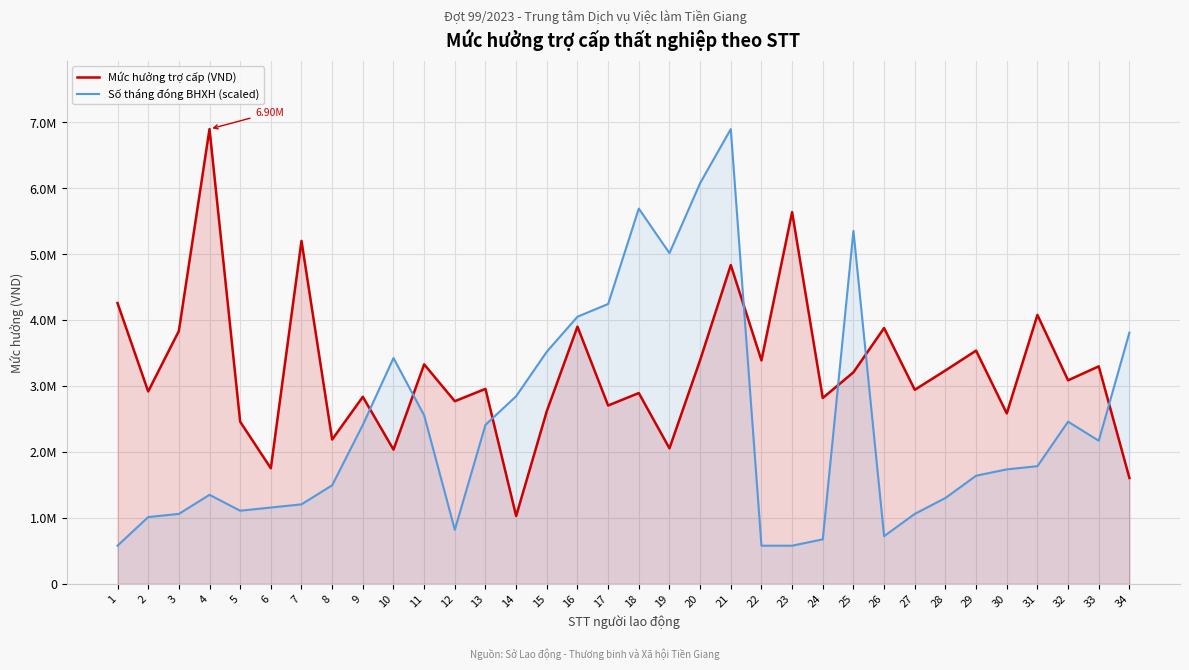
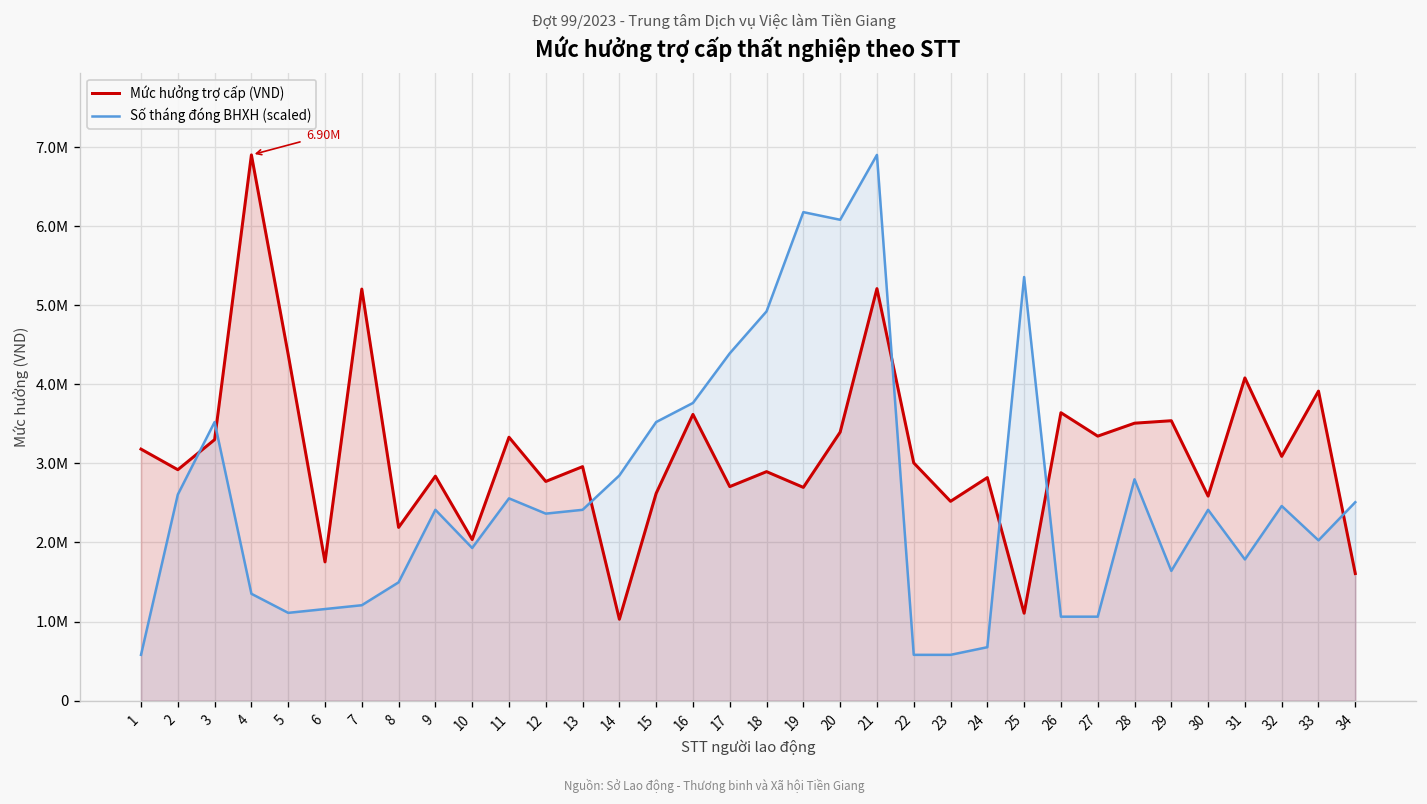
  {
    "Mức hưởng trợ cấp (VND)": {
-     "1": 4300000,
+     "1": 3200000,
      "2": 2900000,
-     "3": 3800000,
-     "5": 2500000,
+     "3": 3300000,
+     "5": 4400000,
      "6": 1800000,
      "7": 5200000,
      "8": 2200000,
      "9": 2800000,
      "10": 2000000,
      "11": 3300000,
      "12": 2800000,
      "13": 3000000,
      "14": 1000000,
      "15": 2600000,
-     "16": 3900000,
+     "16": 3600000,
      "17": 2700000,
      "18": 2900000,
-     "19": 2100000,
+     "19": 2700000,
      "20": 3400000,
-     "21": 4800000,
-     "22": 3400000,
-     "23": 5600000,
+     "21": 5200000,
+     "22": 3000000,
+     "23": 2500000,
      "24": 2800000,
-     "25": 3200000,
-     "26": 3900000,
-     "27": 2900000,
-     "28": 3200000,
+     "25": 1100000,
+     "26": 3600000,
+     "27": 3300000,
+     "28": 3500000,
      "29": 3500000,
      "30": 2600000,
      "31": 4100000,
      "32": 3100000,
-     "33": 3300000,
+     "33": 3900000,
      "34": 1600000
    },
    "Số tháng đóng BHXH (scaled)": {
      "1": 600000,
-     "2": 1000000,
-     "3": 1100000,
+     "2": 2600000,
+     "3": 3500000,
      "4": 1400000,
      "5": 1100000,
      "6": 1200000,
      "7": 1200000,
      "8": 1500000,
      "9": 2400000,
-     "10": 3400000,
+     "10": 1900000,
      "11": 2600000,
-     "12": 800000,
+     "12": 2400000,
      "13": 2400000,
      "14": 2800000,
      "15": 3500000,
-     "16": 4100000,
-     "17": 4200000,
-     "18": 5700000,
-     "19": 5000000,
+     "16": 3800000,
+     "17": 4400000,
+     "18": 4900000,
+     "19": 6200000,
      "20": 6100000,
      "21": 6900000,
      "22": 600000,
      "23": 600000,
      "24": 700000,
      "25": 5400000,
-     "26": 700000,
+     "26": 1100000,
      "27": 1100000,
-     "28": 1300000,
+     "28": 2800000,
      "29": 1600000,
-     "30": 1700000,
+     "30": 2400000,
      "31": 1800000,
      "32": 2500000,
-     "33": 2200000,
-     "34": 3800000
+     "33": 2000000,
+     "34": 2500000
    }
  }
